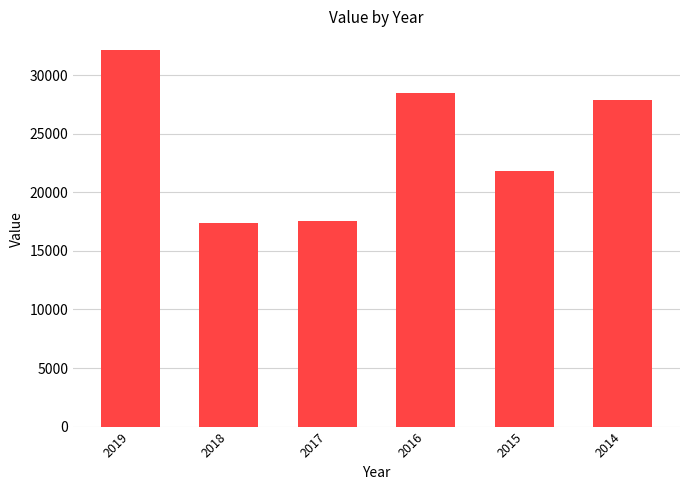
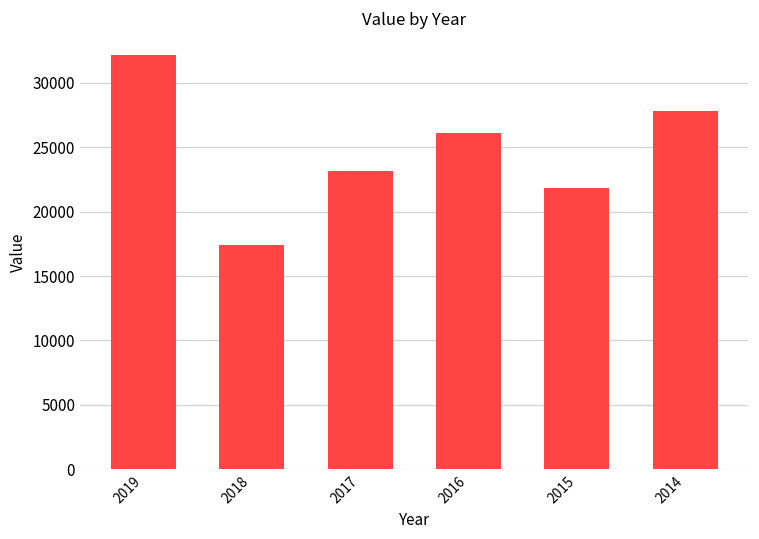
  {
    "2019": 32100,
    "2018": 17400,
-   "2017": 17500,
-   "2016": 28500,
+   "2017": 23100,
+   "2016": 26100,
    "2015": 21800,
    "2014": 27800
  }
